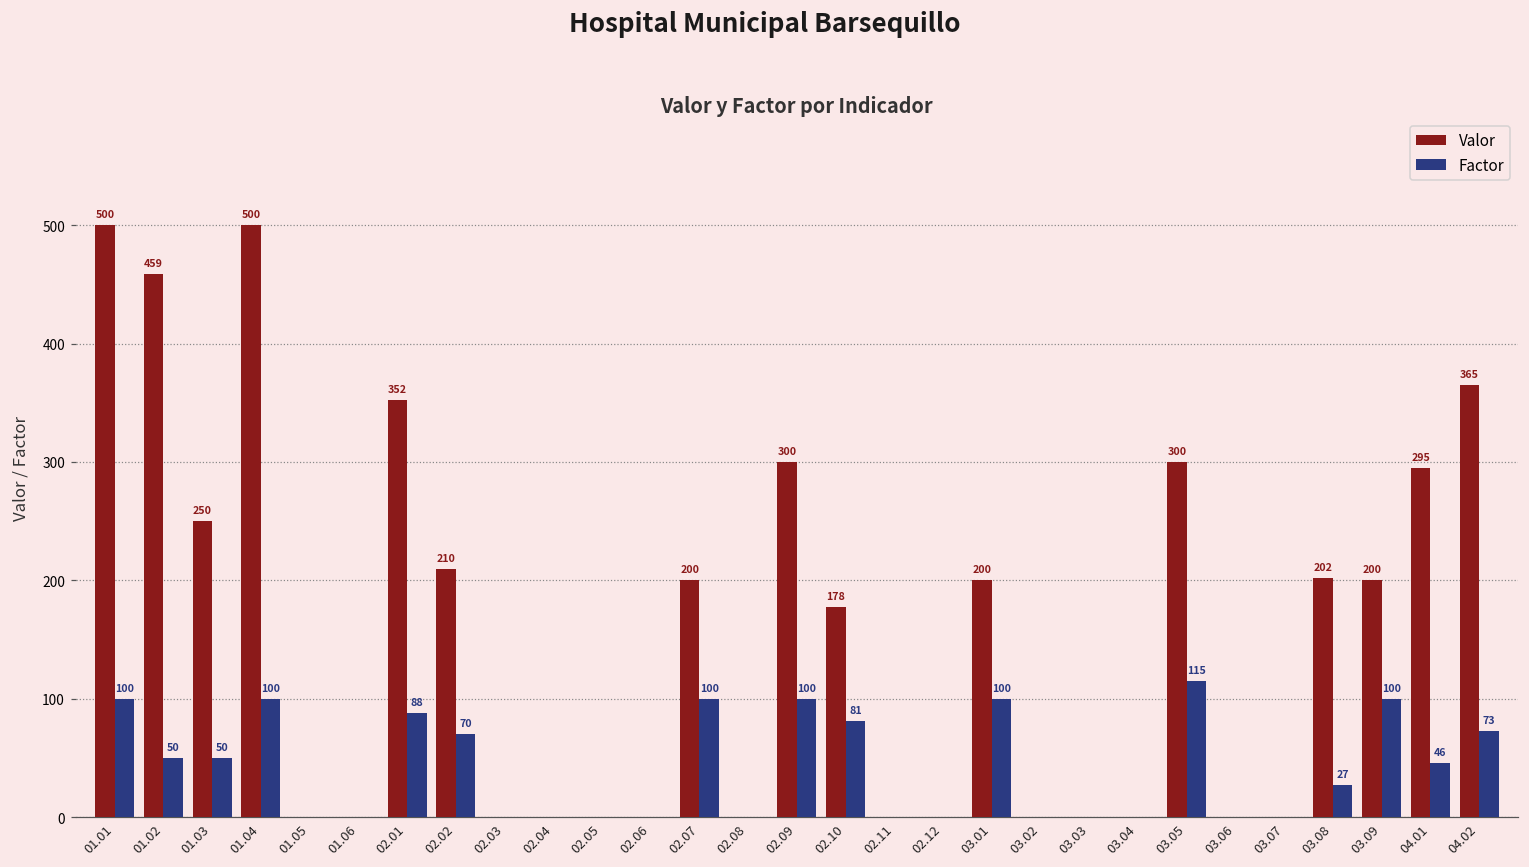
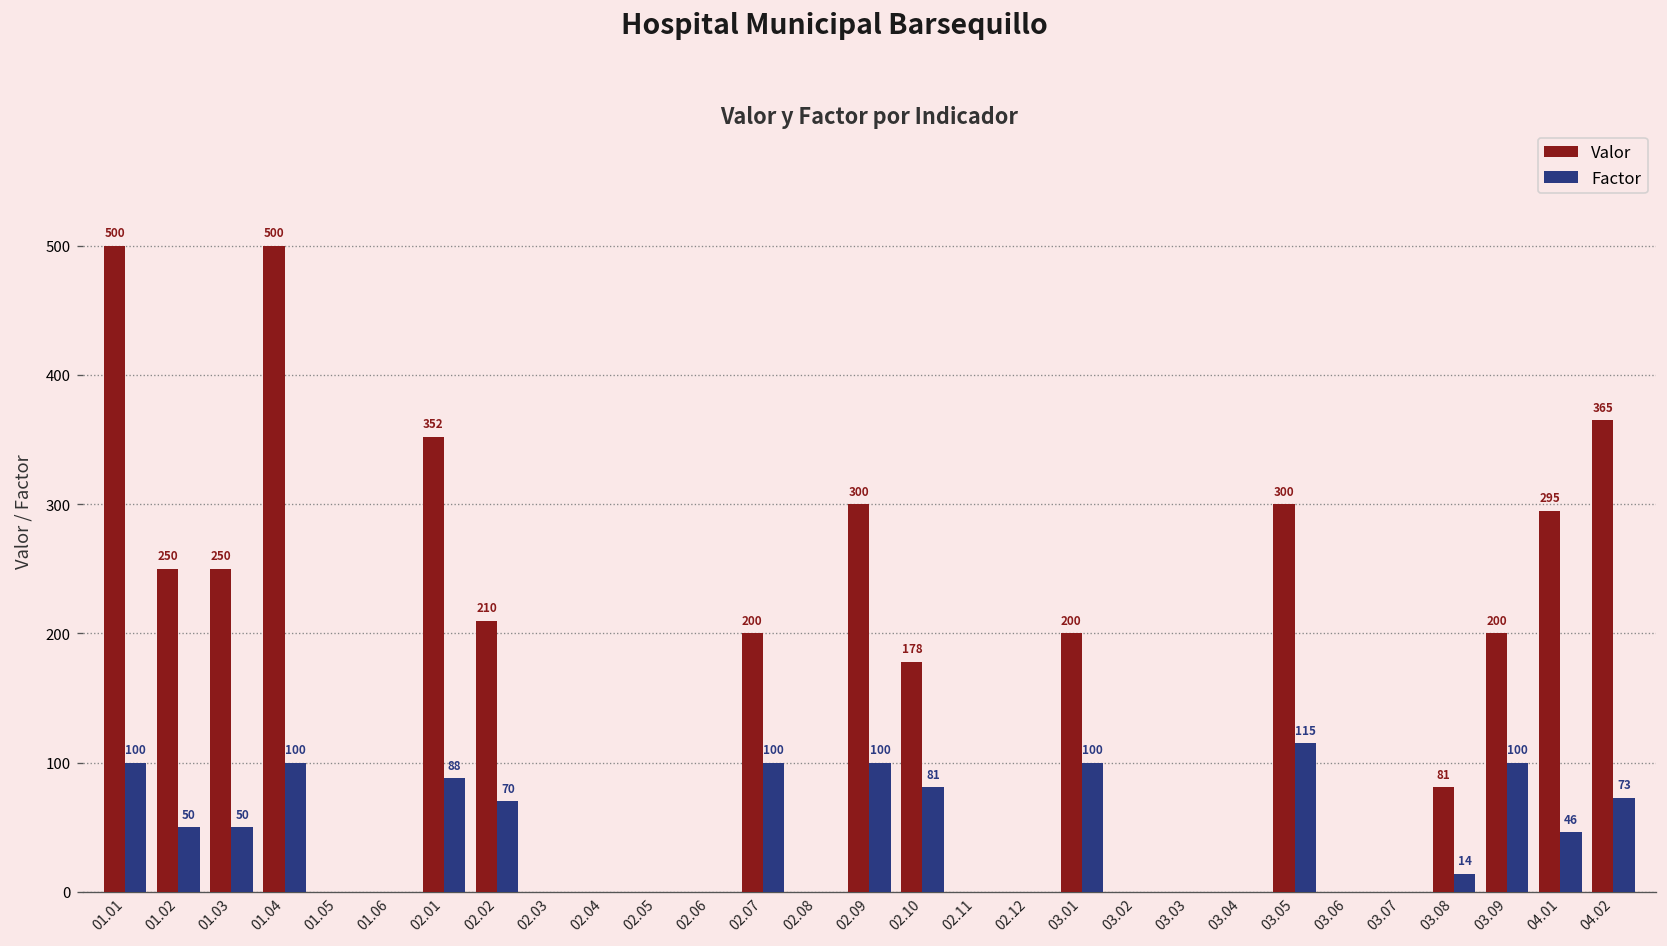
  {
    "Valor": {
      "01.01": 500,
-     "01.02": 459,
+     "01.02": 250,
      "01.03": 250,
      "01.04": 500,
      "02.01": 352,
      "02.02": 210,
      "02.07": 200,
      "02.09": 300,
      "02.10": 178,
      "03.01": 200,
      "03.05": 300,
-     "03.08": 202,
+     "03.08": 81,
      "03.09": 200,
      "04.01": 295,
      "04.02": 365
    },
    "Factor": {
      "01.01": 100,
      "01.02": 50,
      "01.03": 50,
      "01.04": 100,
      "02.01": 88,
      "02.02": 70,
      "02.07": 100,
      "02.09": 100,
      "02.10": 81,
      "03.01": 100,
      "03.05": 115,
-     "03.08": 27,
+     "03.08": 14,
      "03.09": 100,
      "04.01": 46,
      "04.02": 73
    }
  }
